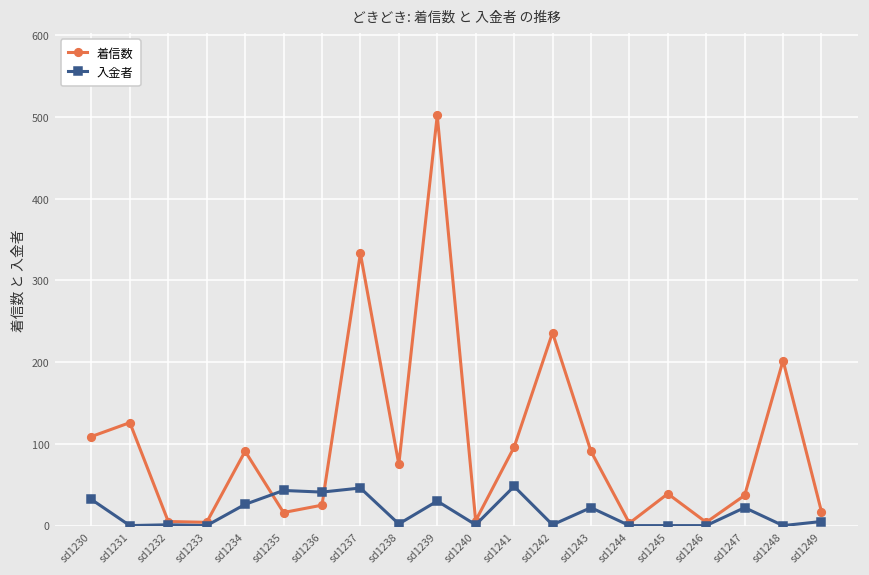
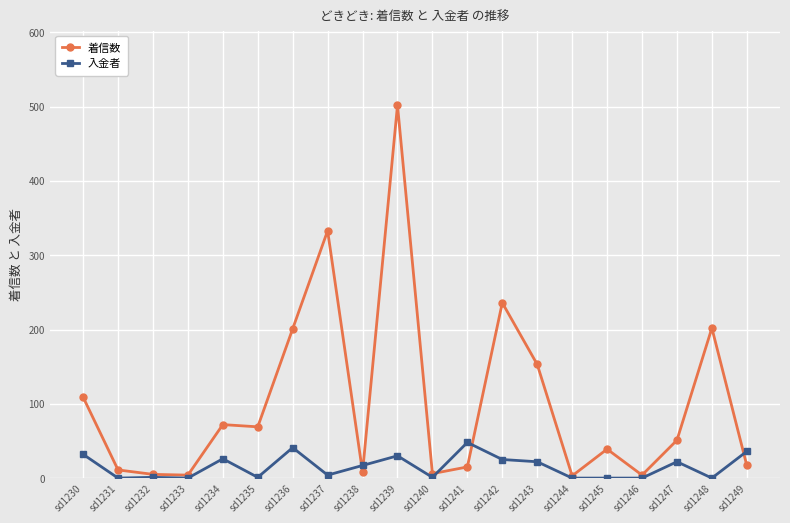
  {
    "着信数": {
      "sd1230": 110,
-     "sd1231": 130,
+     "sd1231": 10,
      "sd1232": 10,
      "sd1233": 0,
-     "sd1234": 90,
-     "sd1235": 20,
-     "sd1236": 30,
+     "sd1234": 70,
+     "sd1235": 70,
+     "sd1236": 200,
      "sd1237": 330,
-     "sd1238": 80,
+     "sd1238": 10,
      "sd1239": 500,
      "sd1240": 10,
-     "sd1241": 100,
+     "sd1241": 20,
      "sd1242": 240,
-     "sd1243": 90,
+     "sd1243": 150,
      "sd1245": 40,
      "sd1246": 0,
-     "sd1247": 40,
+     "sd1247": 50,
      "sd1248": 200,
      "sd1249": 20
    },
    "入金者": {
      "sd1230": 30,
      "sd1231": 0,
      "sd1232": 0,
      "sd1233": 0,
      "sd1234": 30,
-     "sd1235": 40,
+     "sd1235": 0,
      "sd1236": 40,
-     "sd1237": 50,
-     "sd1238": 0,
+     "sd1237": 0,
+     "sd1238": 20,
      "sd1239": 30,
      "sd1240": 0,
      "sd1241": 50,
-     "sd1242": 0,
+     "sd1242": 30,
      "sd1243": 20,
      "sd1245": 0,
      "sd1246": 0,
      "sd1247": 20,
      "sd1248": 0,
-     "sd1249": 10
+     "sd1249": 40
    }
  }
